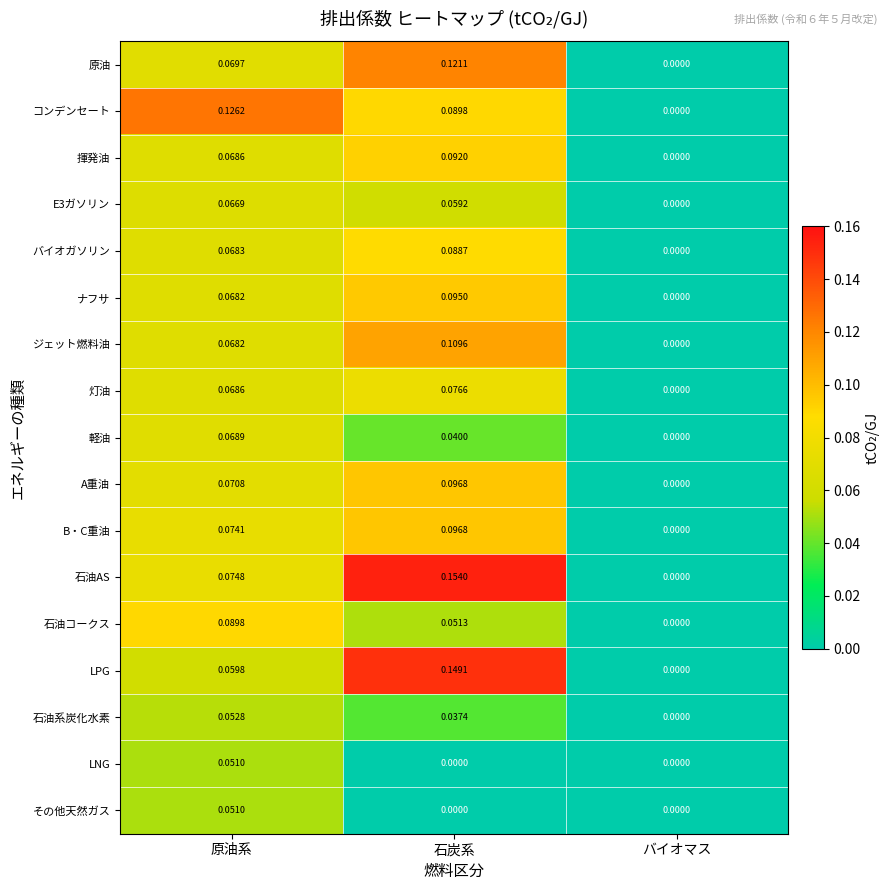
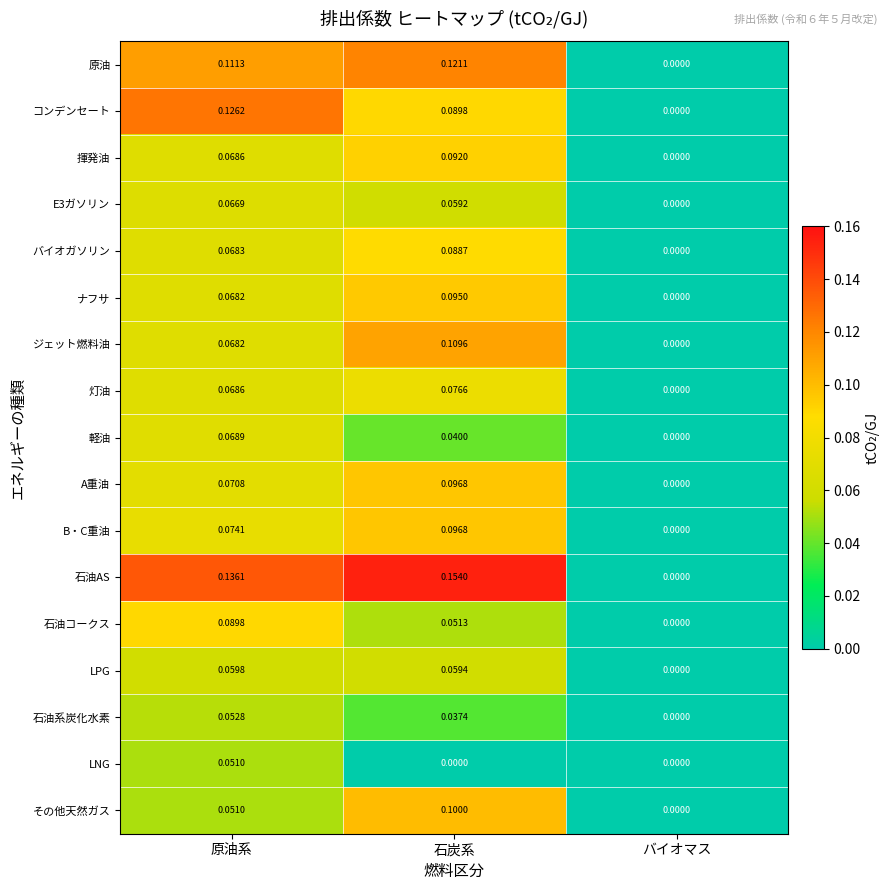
  {
    "原油": {
-     "原油系": 0.0697,
+     "原油系": 0.1113,
      "石炭系": 0.1211,
      "バイオマス": 0.0000
    },
    "コンデンセート": {
      "原油系": 0.1262,
      "石炭系": 0.0898,
      "バイオマス": 0.0000
    },
    "揮発油": {
      "原油系": 0.0686,
      "石炭系": 0.0920,
      "バイオマス": 0.0000
    },
    "E3ガソリン": {
      "原油系": 0.0669,
      "石炭系": 0.0592,
      "バイオマス": 0.0000
    },
    "バイオガソリン": {
      "原油系": 0.0683,
      "石炭系": 0.0887,
      "バイオマス": 0.0000
    },
    "ナフサ": {
      "原油系": 0.0682,
      "石炭系": 0.0950,
      "バイオマス": 0.0000
    },
    "ジェット燃料油": {
      "原油系": 0.0682,
      "石炭系": 0.1096,
      "バイオマス": 0.0000
    },
    "灯油": {
      "原油系": 0.0686,
      "石炭系": 0.0766,
      "バイオマス": 0.0000
    },
    "軽油": {
      "原油系": 0.0689,
      "石炭系": 0.0400,
      "バイオマス": 0.0000
    },
    "A重油": {
      "原油系": 0.0708,
      "石炭系": 0.0968,
      "バイオマス": 0.0000
    },
    "B・C重油": {
      "原油系": 0.0741,
      "石炭系": 0.0968,
      "バイオマス": 0.0000
    },
    "石油AS": {
-     "原油系": 0.0748,
+     "原油系": 0.1361,
      "石炭系": 0.1540,
      "バイオマス": 0.0000
    },
    "石油コークス": {
      "原油系": 0.0898,
      "石炭系": 0.0513,
      "バイオマス": 0.0000
    },
    "LPG": {
      "原油系": 0.0598,
-     "石炭系": 0.1491,
+     "石炭系": 0.0594,
      "バイオマス": 0.0000
    },
    "石油系炭化水素": {
      "原油系": 0.0528,
      "石炭系": 0.0374,
      "バイオマス": 0.0000
    },
    "LNG": {
      "原油系": 0.0510,
      "石炭系": 0.0000,
      "バイオマス": 0.0000
    },
    "その他天然ガス": {
      "原油系": 0.0510,
-     "石炭系": 0.0000,
+     "石炭系": 0.1000,
      "バイオマス": 0.0000
    }
  }
